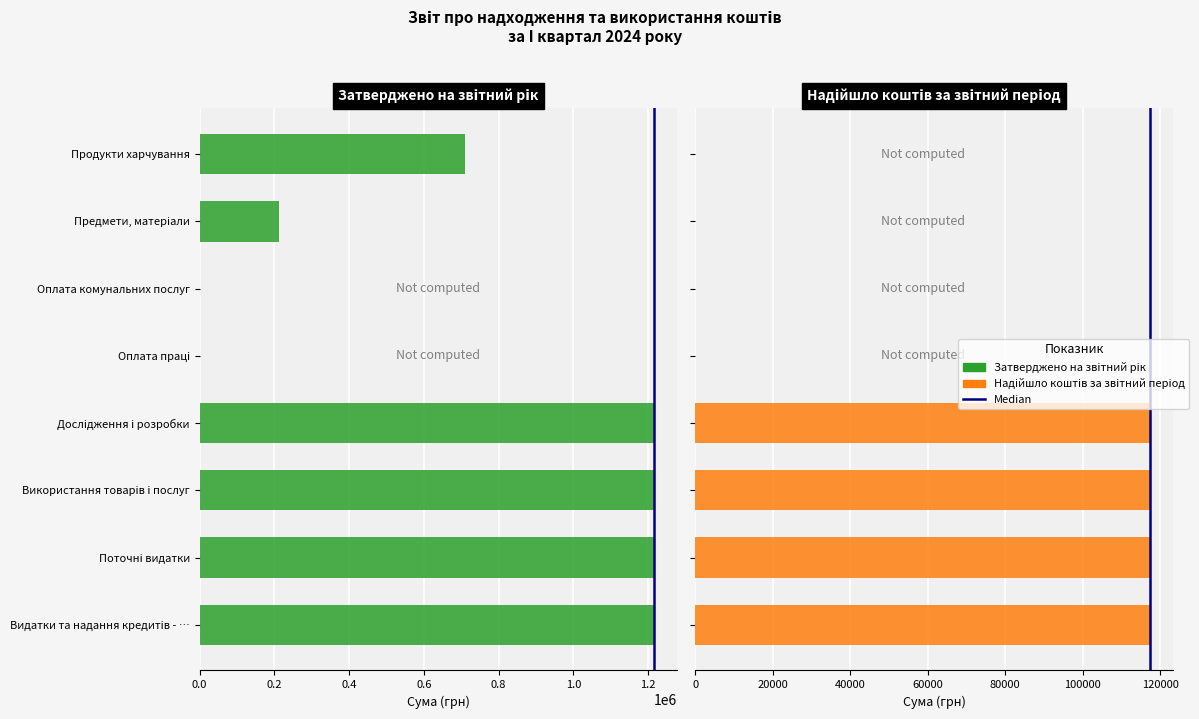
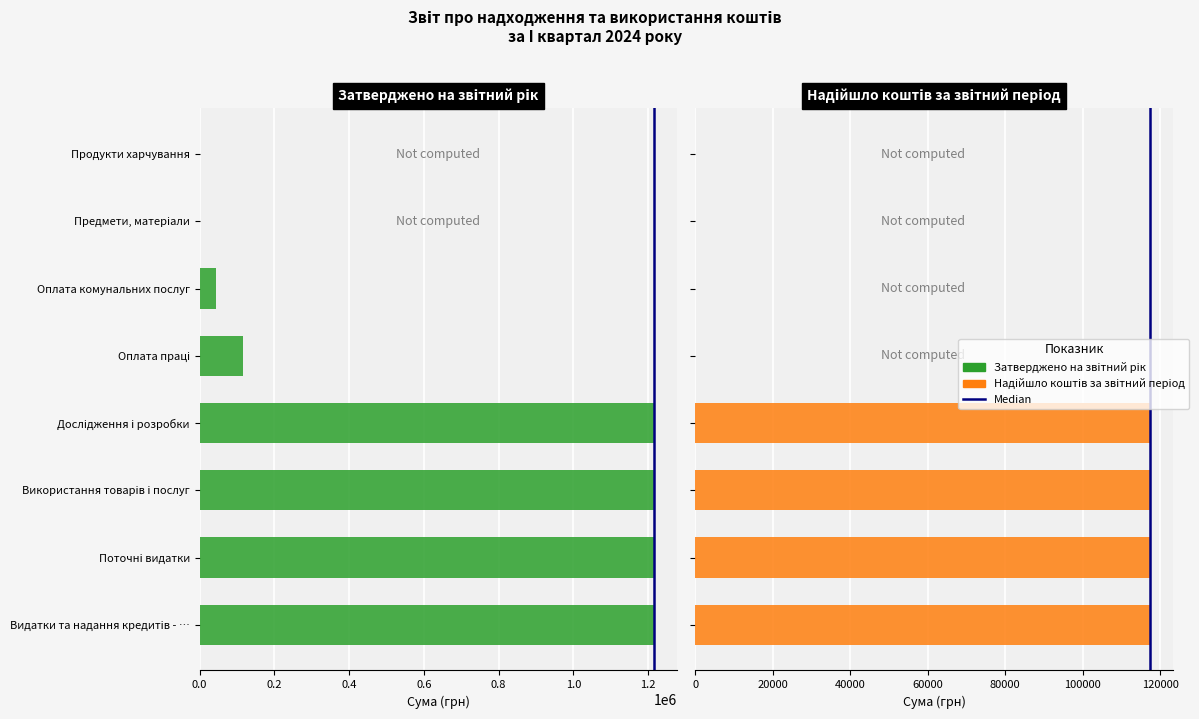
  {
    "Затверджено на звітний рік": {
-     "Продукти харчування": 710000,
-     "Предмети, матеріали": 210000,
-     "Оплата комунальних послуг": 0,
-     "Оплата праці": 0,
+     "Продукти харчування": 0,
+     "Предмети, матеріали": 0,
+     "Оплата комунальних послуг": 40000,
+     "Оплата праці": 120000,
      "Дослідження і розробки": 1220000,
      "Використання товарів і послуг": 1220000,
      "Поточні видатки": 1220000,
      "Видатки та надання кредитів - …": 1220000
    }
  }
